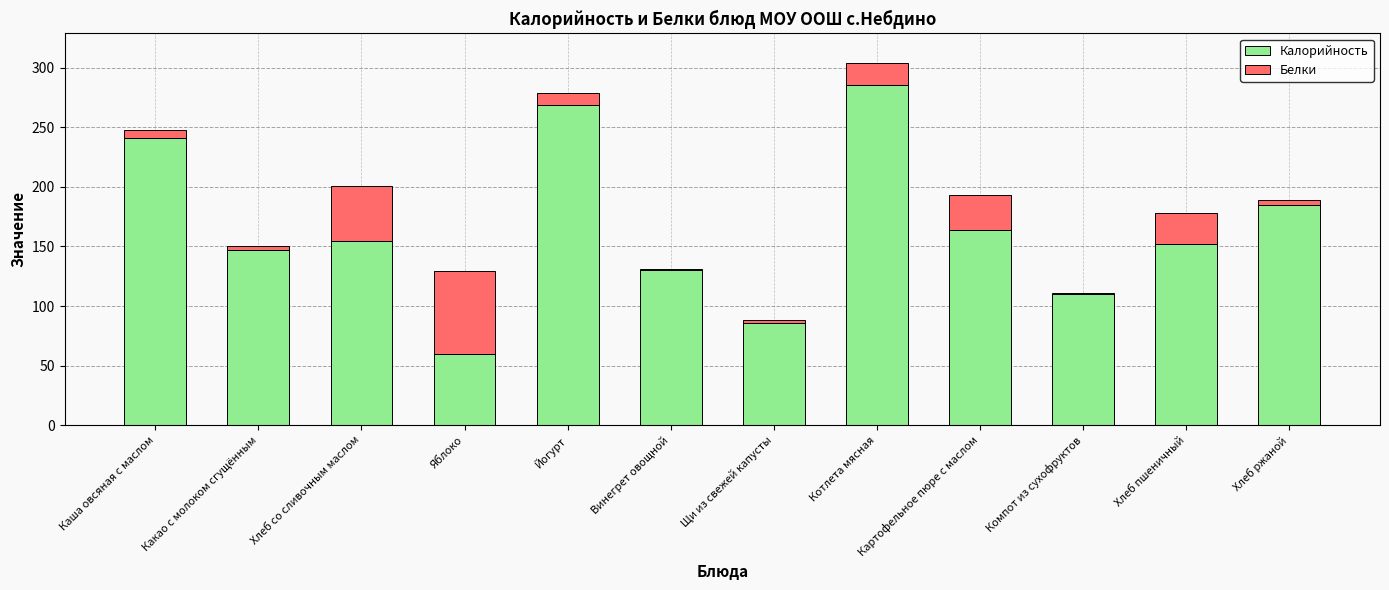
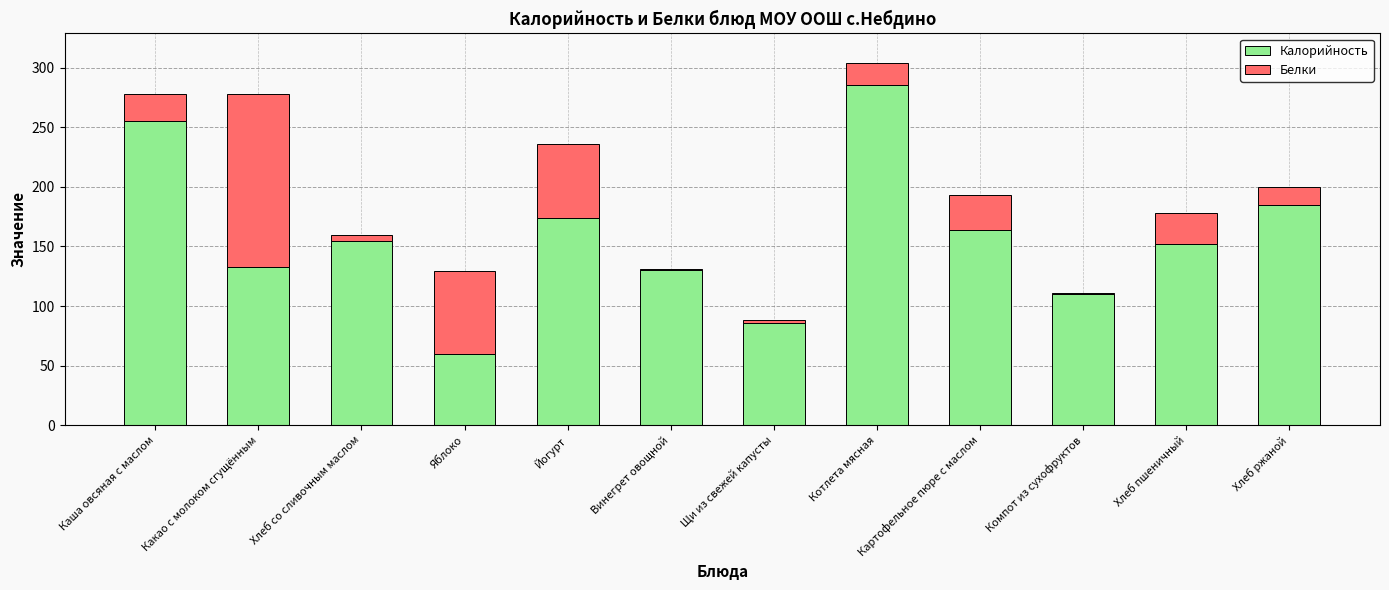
  {
    "Калорийность": {
-     "Каша овсяная с маслом": 241,
-     "Какао с молоком сгущённым": 147,
+     "Каша овсяная с маслом": 255,
+     "Какао с молоком сгущённым": 133,
      "Хлеб со сливочным маслом": 155,
      "Яблоко": 60,
-     "Йогурт": 269,
+     "Йогурт": 174,
      "Винегрет овощной": 130,
      "Щи из свежей капусты": 86,
      "Котлета мясная": 286,
      "Картофельное пюре с маслом": 164,
      "Компот из сухофруктов": 110,
      "Хлеб пшеничный": 152,
      "Хлеб ржаной": 185
    },
    "Белки": {
-     "Каша овсяная с маслом": 7,
-     "Какао с молоком сгущённым": 4,
-     "Хлеб со сливочным маслом": 46,
+     "Каша овсяная с маслом": 23,
+     "Какао с молоком сгущённым": 145,
+     "Хлеб со сливочным маслом": 5,
      "Яблоко": 69,
-     "Йогурт": 10,
+     "Йогурт": 62,
      "Котлета мясная": 18,
      "Картофельное пюре с маслом": 29,
      "Хлеб пшеничный": 26,
-     "Хлеб ржаной": 4
+     "Хлеб ржаной": 15
    }
  }
